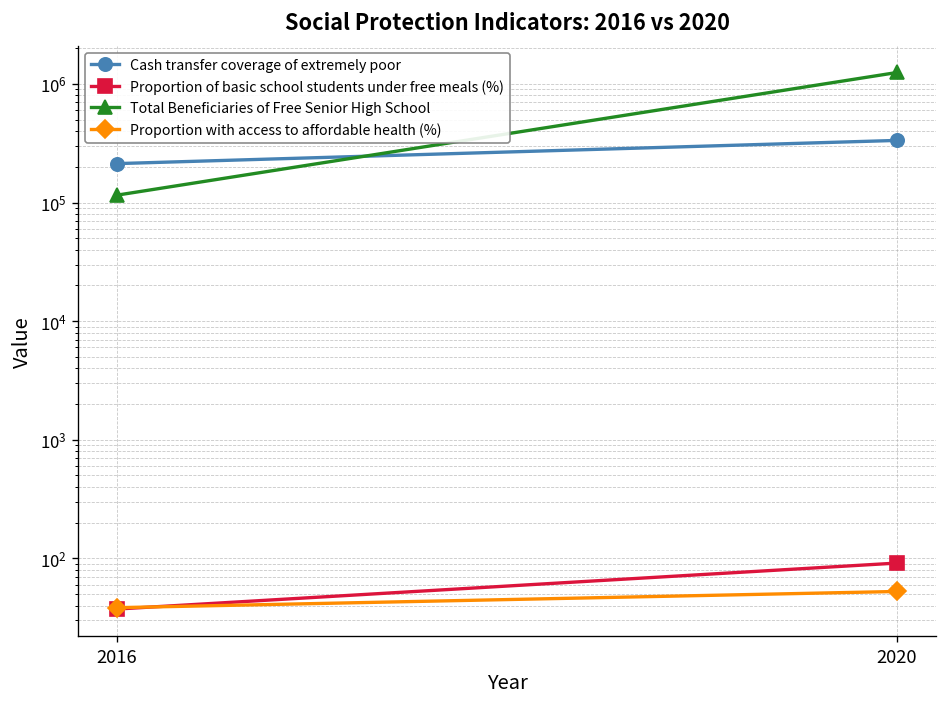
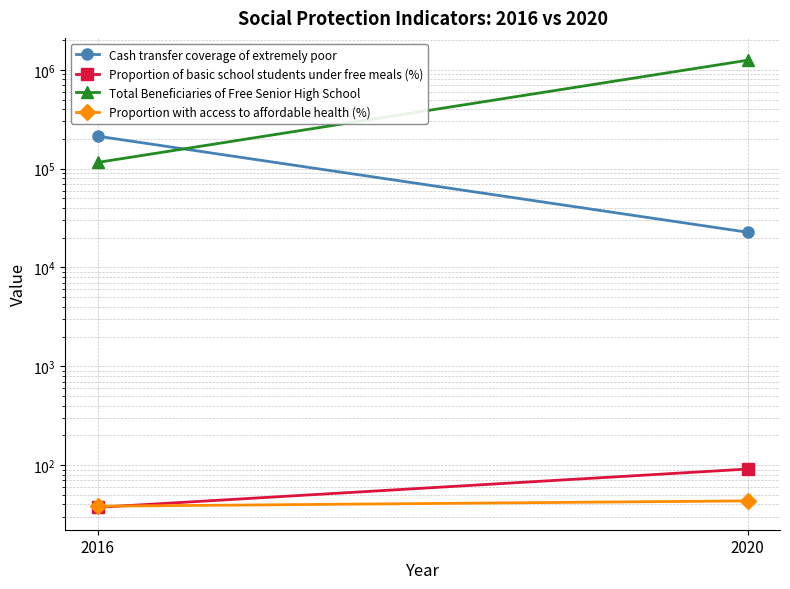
  {
    "Cash transfer coverage of extremely poor": {
      "2016": 210000,
-     "2020": 330000
+     "2020": 23000
    },
    "Proportion of basic school students under free meals (%)": {
      "2020": 90
    },
    "Total Beneficiaries of Free Senior High School": {
      "2016": 120000,
      "2020": 1200000
    },
    "Proportion with access to affordable health (%)": {
-     "2020": 50
+     "2020": 40
    }
  }
